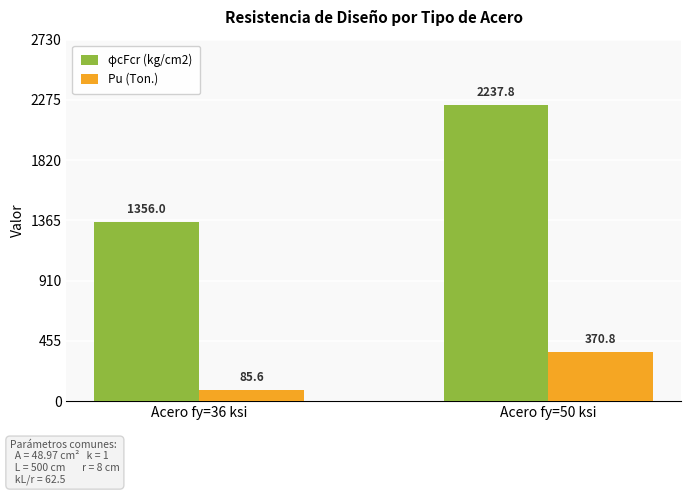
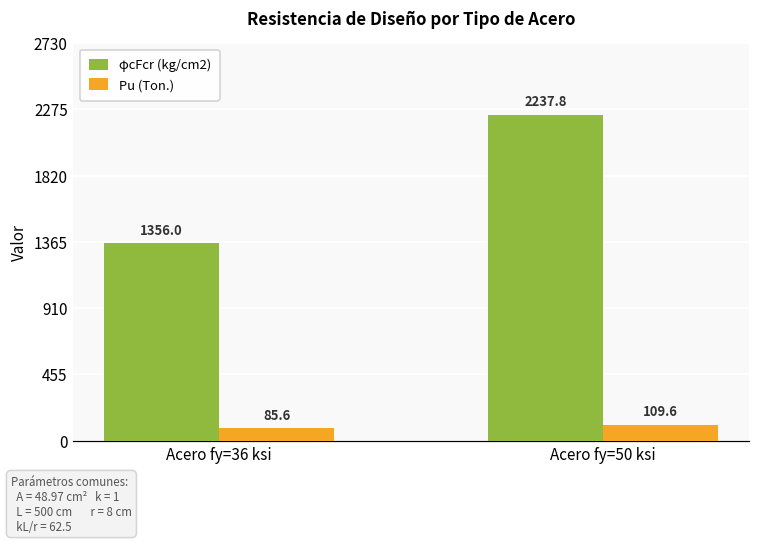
  {
    "φcFcr (kg/cm2)": {
      "Acero fy=36 ksi": 1356.0,
      "Acero fy=50 ksi": 2237.8
    },
    "Pu (Ton.)": {
      "Acero fy=36 ksi": 85.6,
-     "Acero fy=50 ksi": 370.8
+     "Acero fy=50 ksi": 109.6
    }
  }
